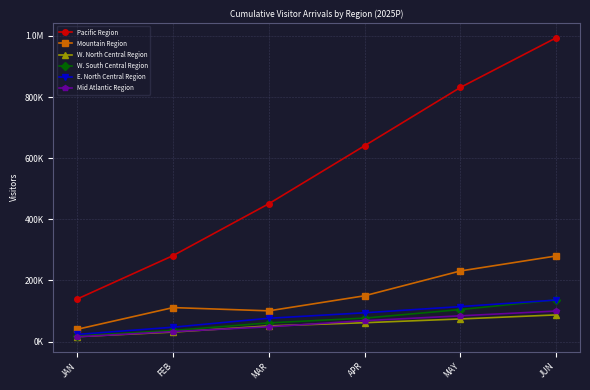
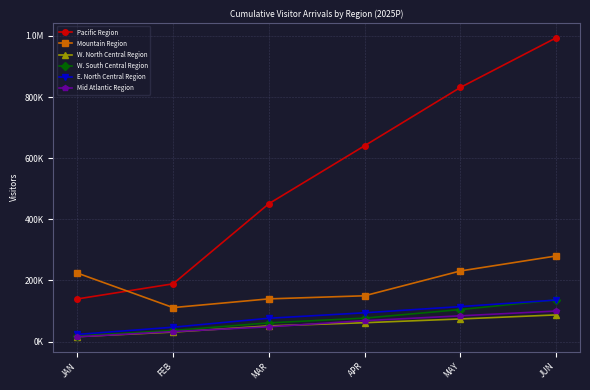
  {
    "Pacific Region": {
      "JAN": 140000,
-     "FEB": 280000,
+     "FEB": 190000,
      "MAR": 450000,
      "APR": 640000,
      "MAY": 830000,
      "JUN": 990000
    },
    "Mountain Region": {
-     "JAN": 40000,
+     "JAN": 220000,
      "FEB": 110000,
-     "MAR": 100000,
+     "MAR": 140000,
      "APR": 150000,
      "MAY": 230000,
      "JUN": 280000
    },
    "W. North Central Region": {
      "MAY": 70000,
      "JUN": 90000
    },
    "W. South Central Region": {
      "MAR": 60000,
      "APR": 80000,
      "MAY": 100000
    },
    "E. North Central Region": {
      "FEB": 50000,
      "MAR": 80000,
      "APR": 90000,
      "MAY": 110000
    },
    "Mid Atlantic Region": {
      "MAY": 80000,
      "JUN": 100000
    }
  }
